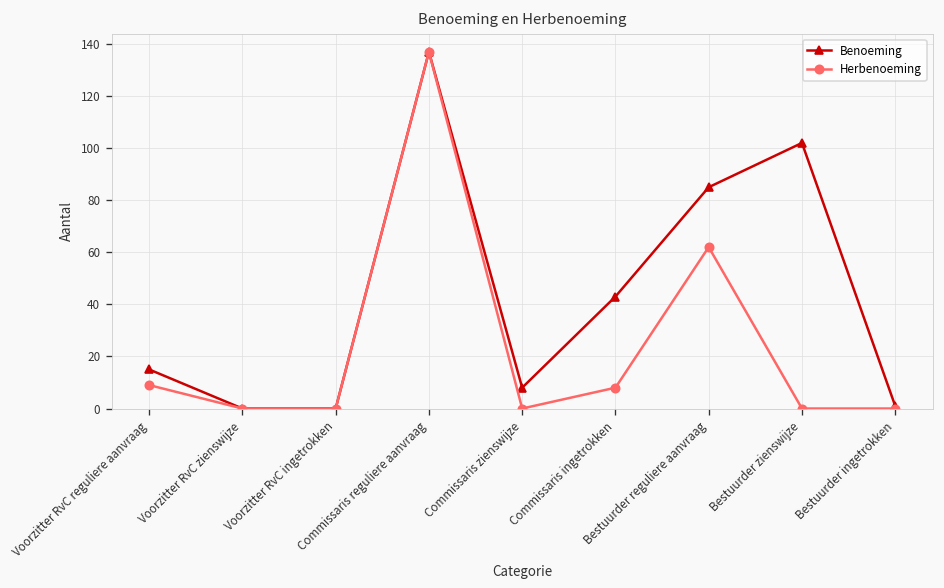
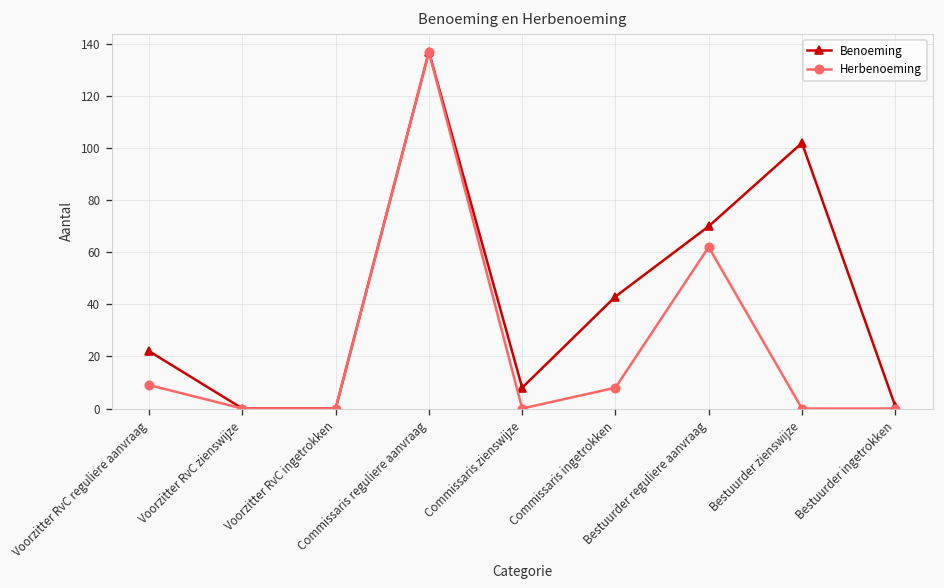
  {
    "Benoeming": {
-     "Voorzitter RvC reguliere aanvraag": 15,
+     "Voorzitter RvC reguliere aanvraag": 22,
      "Commissaris zienswijze": 8,
      "Commissaris ingetrokken": 43,
-     "Bestuurder reguliere aanvraag": 85,
+     "Bestuurder reguliere aanvraag": 70,
      "Bestuurder zienswijze": 102
    },
    "Herbenoeming": {
      "Voorzitter RvC reguliere aanvraag": 9,
      "Commissaris zienswijze": 0,
      "Commissaris ingetrokken": 8,
      "Bestuurder reguliere aanvraag": 62,
      "Bestuurder zienswijze": 0
    }
  }
